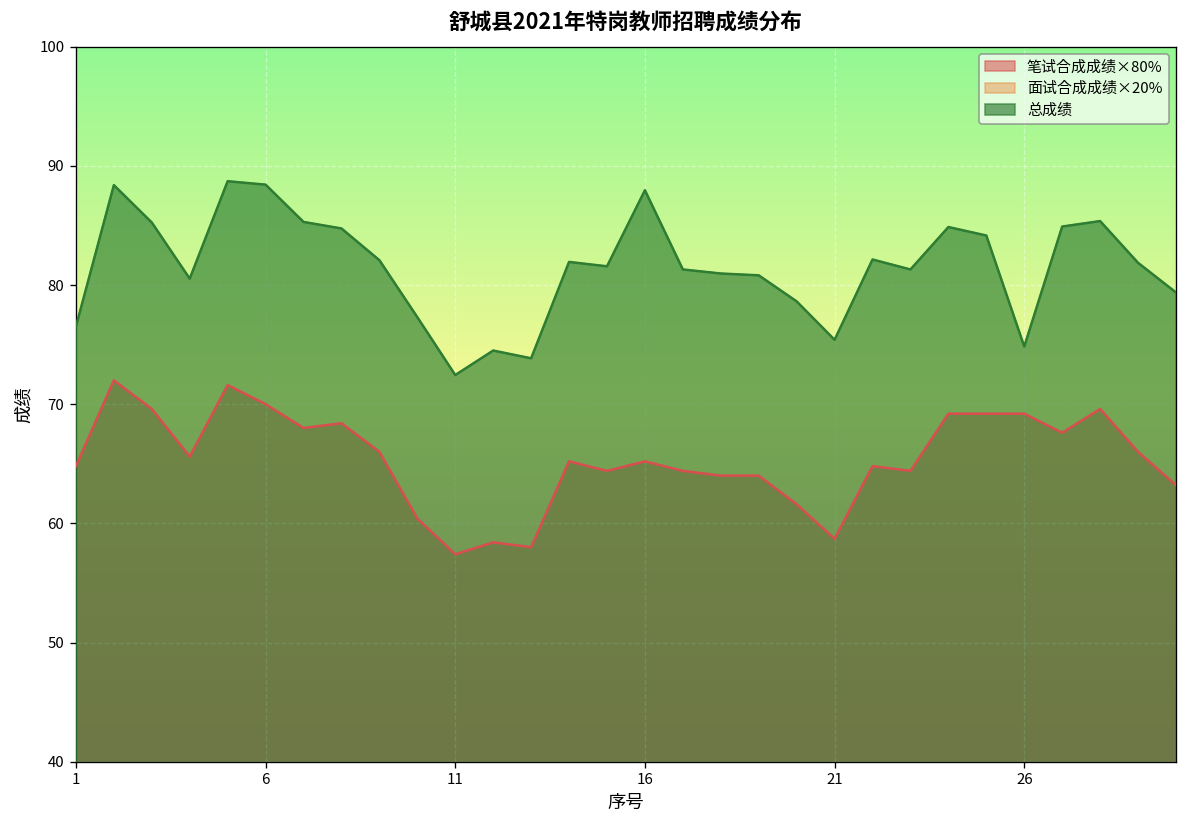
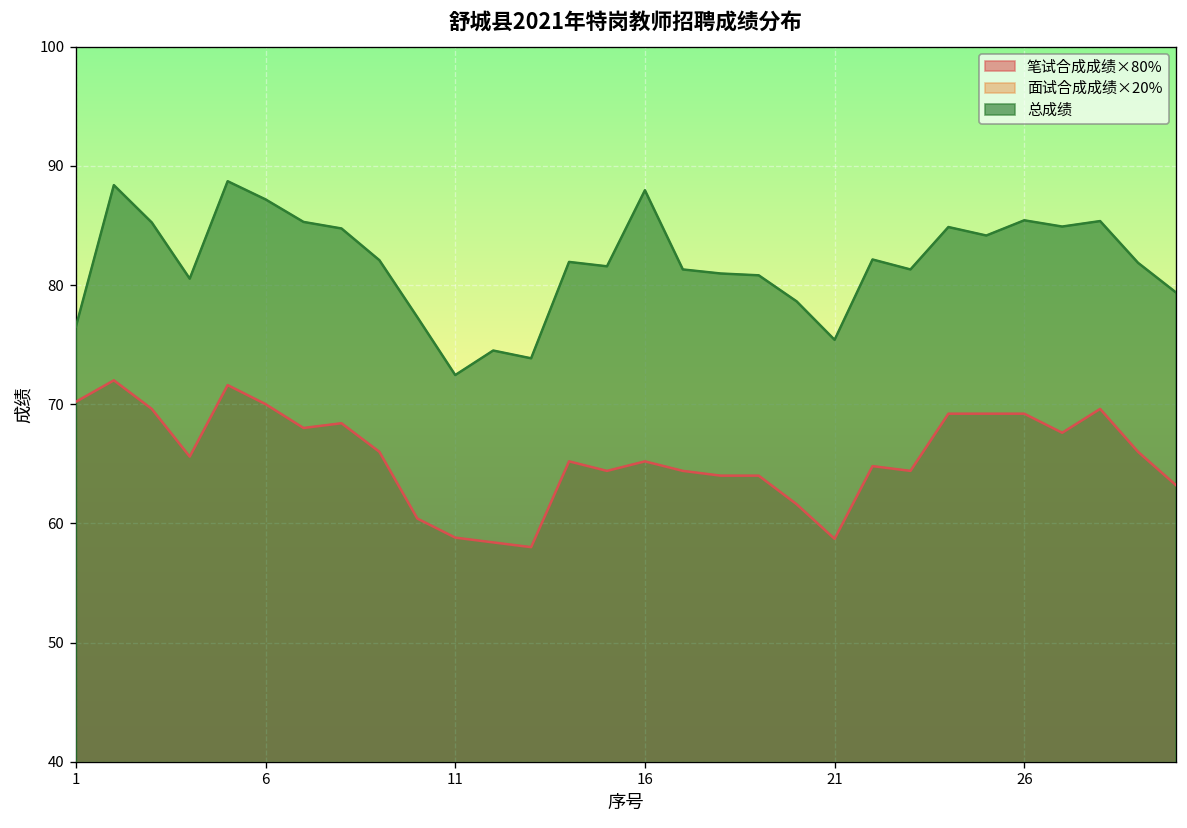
  {
    "笔试合成成绩×80%": {
-     "1": 65,
+     "1": 70,
      "6": 70,
-     "11": 57,
+     "11": 59,
      "16": 65,
      "21": 59,
      "26": 69
    },
    "总成绩": {
      "1": 77,
-     "6": 88,
+     "6": 87,
      "11": 72,
      "16": 88,
      "21": 75,
-     "26": 75
+     "26": 85
    }
  }
